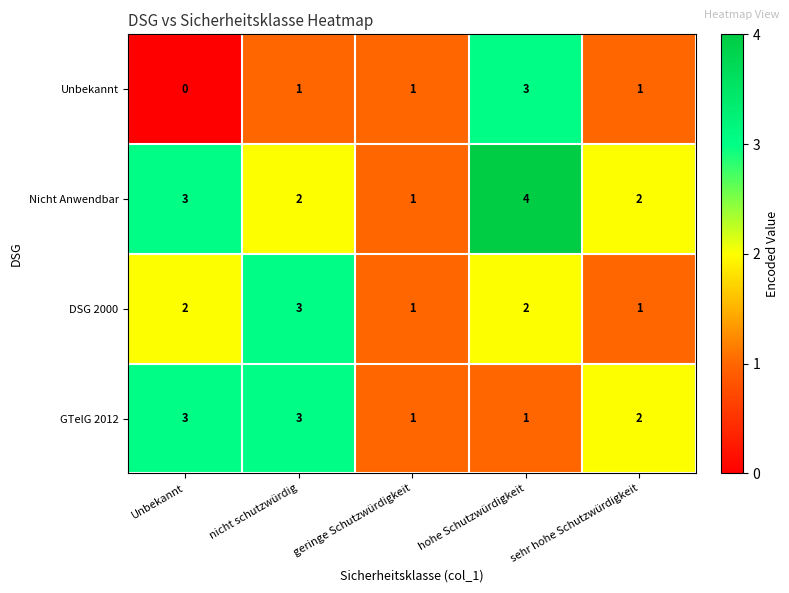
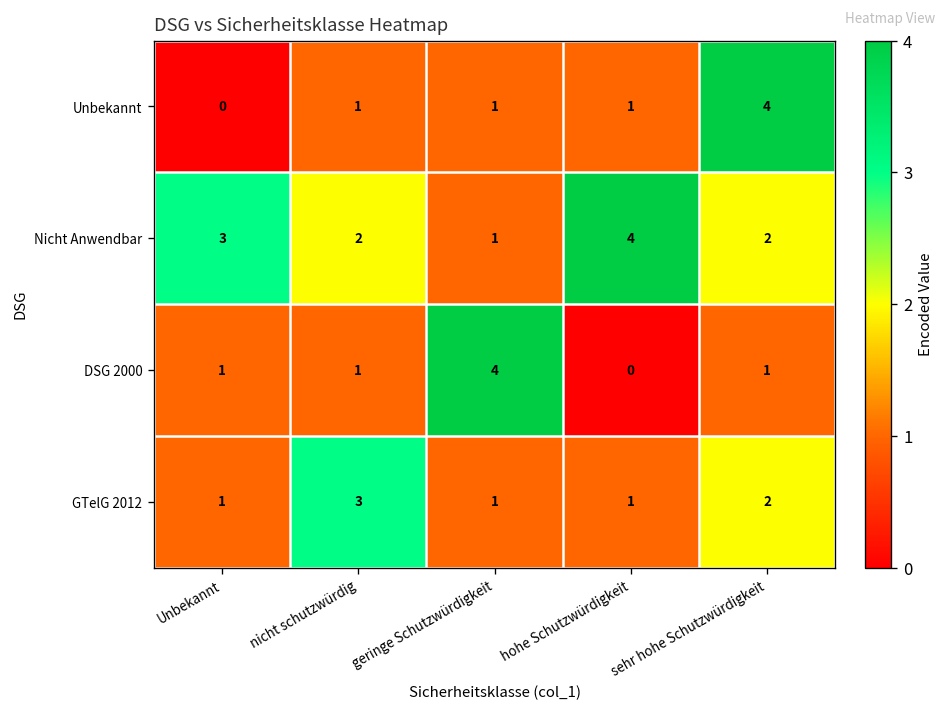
  {
    "Unbekannt": {
      "Unbekannt": 0,
      "nicht schutzwürdig": 1,
      "geringe Schutzwürdigkeit": 1,
-     "hohe Schutzwürdigkeit": 3,
-     "sehr hohe Schutzwürdigkeit": 1
+     "hohe Schutzwürdigkeit": 1,
+     "sehr hohe Schutzwürdigkeit": 4
    },
    "Nicht Anwendbar": {
      "Unbekannt": 3,
      "nicht schutzwürdig": 2,
      "geringe Schutzwürdigkeit": 1,
      "hohe Schutzwürdigkeit": 4,
      "sehr hohe Schutzwürdigkeit": 2
    },
    "DSG 2000": {
-     "Unbekannt": 2,
-     "nicht schutzwürdig": 3,
-     "geringe Schutzwürdigkeit": 1,
-     "hohe Schutzwürdigkeit": 2,
+     "Unbekannt": 1,
+     "nicht schutzwürdig": 1,
+     "geringe Schutzwürdigkeit": 4,
+     "hohe Schutzwürdigkeit": 0,
      "sehr hohe Schutzwürdigkeit": 1
    },
    "GTelG 2012": {
-     "Unbekannt": 3,
+     "Unbekannt": 1,
      "nicht schutzwürdig": 3,
      "geringe Schutzwürdigkeit": 1,
      "hohe Schutzwürdigkeit": 1,
      "sehr hohe Schutzwürdigkeit": 2
    }
  }
